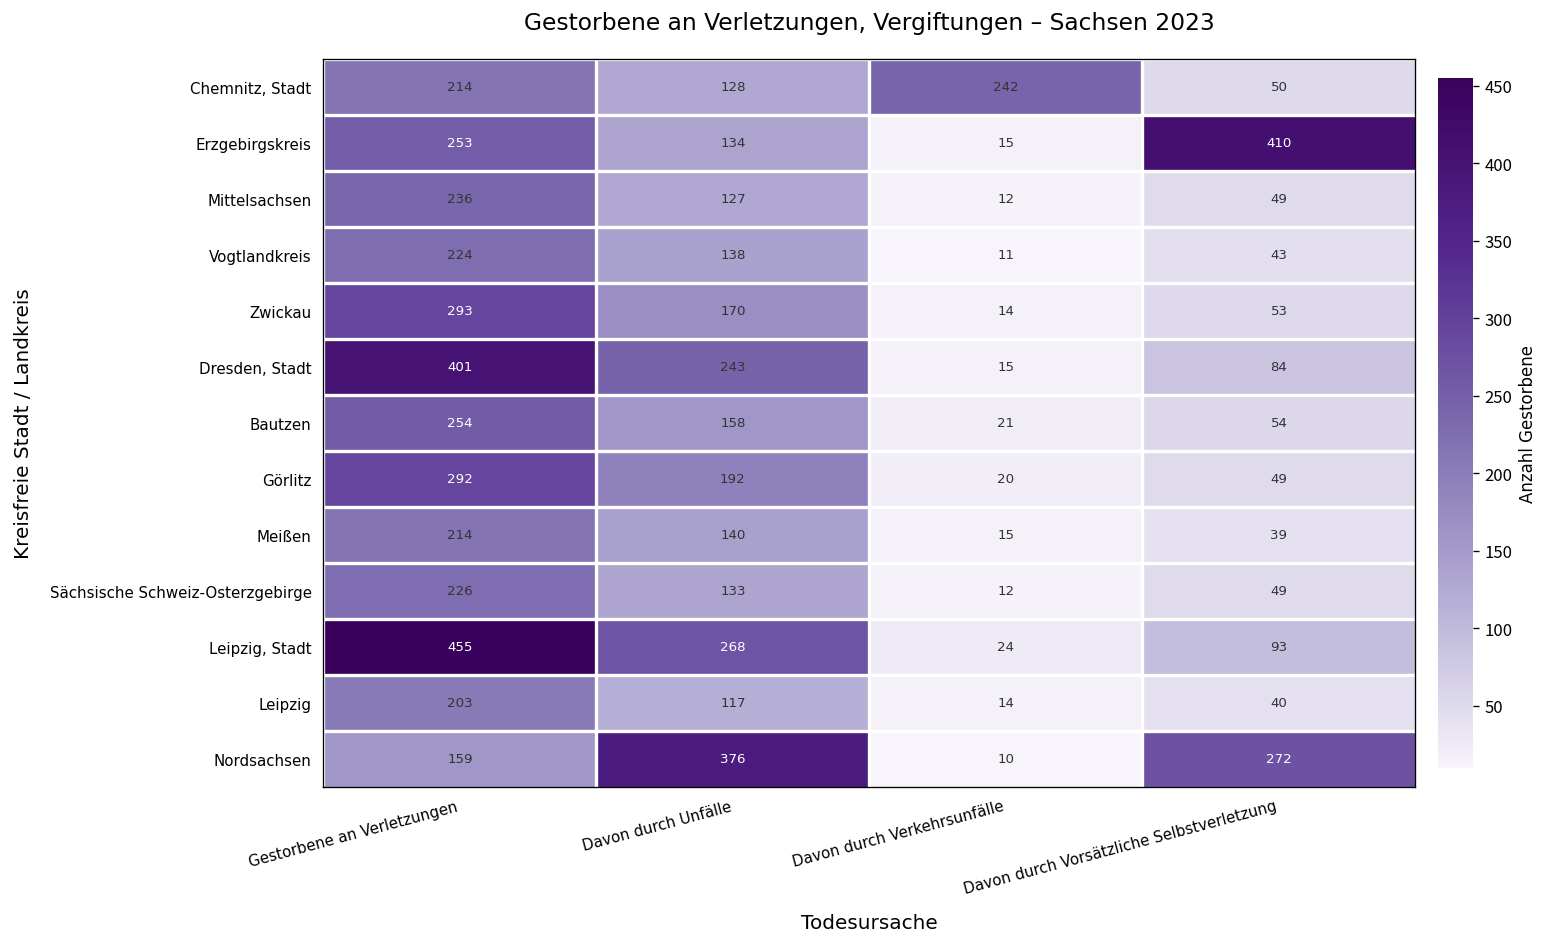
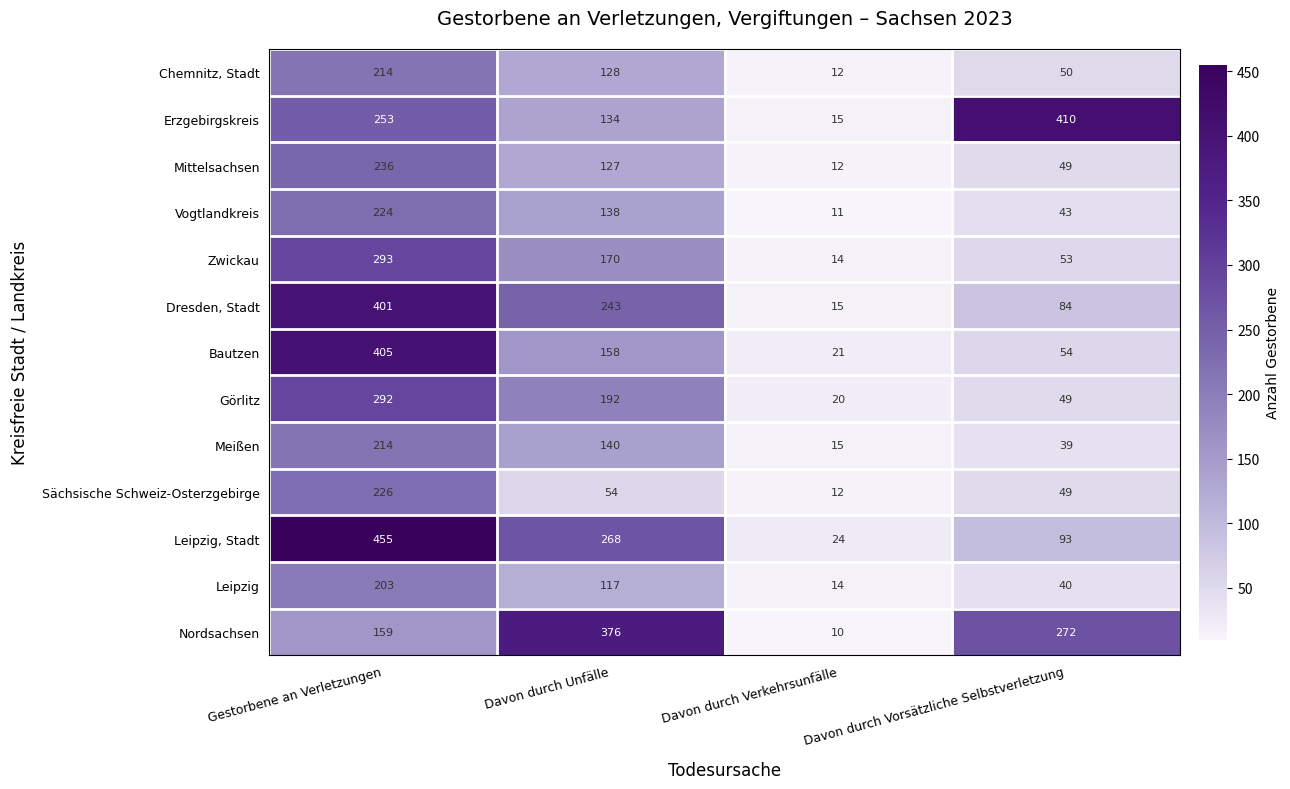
  {
    "Chemnitz, Stadt": {
      "Gestorbene an Verletzungen": 214,
      "Davon durch Unfälle": 128,
-     "Davon durch Verkehrsunfälle": 242,
+     "Davon durch Verkehrsunfälle": 12,
      "Davon durch Vorsätzliche Selbstverletzung": 50
    },
    "Erzgebirgskreis": {
      "Gestorbene an Verletzungen": 253,
      "Davon durch Unfälle": 134,
      "Davon durch Verkehrsunfälle": 15,
      "Davon durch Vorsätzliche Selbstverletzung": 410
    },
    "Mittelsachsen": {
      "Gestorbene an Verletzungen": 236,
      "Davon durch Unfälle": 127,
      "Davon durch Verkehrsunfälle": 12,
      "Davon durch Vorsätzliche Selbstverletzung": 49
    },
    "Vogtlandkreis": {
      "Gestorbene an Verletzungen": 224,
      "Davon durch Unfälle": 138,
      "Davon durch Verkehrsunfälle": 11,
      "Davon durch Vorsätzliche Selbstverletzung": 43
    },
    "Zwickau": {
      "Gestorbene an Verletzungen": 293,
      "Davon durch Unfälle": 170,
      "Davon durch Verkehrsunfälle": 14,
      "Davon durch Vorsätzliche Selbstverletzung": 53
    },
    "Dresden, Stadt": {
      "Gestorbene an Verletzungen": 401,
      "Davon durch Unfälle": 243,
      "Davon durch Verkehrsunfälle": 15,
      "Davon durch Vorsätzliche Selbstverletzung": 84
    },
    "Bautzen": {
-     "Gestorbene an Verletzungen": 254,
+     "Gestorbene an Verletzungen": 405,
      "Davon durch Unfälle": 158,
      "Davon durch Verkehrsunfälle": 21,
      "Davon durch Vorsätzliche Selbstverletzung": 54
    },
    "Görlitz": {
      "Gestorbene an Verletzungen": 292,
      "Davon durch Unfälle": 192,
      "Davon durch Verkehrsunfälle": 20,
      "Davon durch Vorsätzliche Selbstverletzung": 49
    },
    "Meißen": {
      "Gestorbene an Verletzungen": 214,
      "Davon durch Unfälle": 140,
      "Davon durch Verkehrsunfälle": 15,
      "Davon durch Vorsätzliche Selbstverletzung": 39
    },
    "Sächsische Schweiz-Osterzgebirge": {
      "Gestorbene an Verletzungen": 226,
-     "Davon durch Unfälle": 133,
+     "Davon durch Unfälle": 54,
      "Davon durch Verkehrsunfälle": 12,
      "Davon durch Vorsätzliche Selbstverletzung": 49
    },
    "Leipzig, Stadt": {
      "Gestorbene an Verletzungen": 455,
      "Davon durch Unfälle": 268,
      "Davon durch Verkehrsunfälle": 24,
      "Davon durch Vorsätzliche Selbstverletzung": 93
    },
    "Leipzig": {
      "Gestorbene an Verletzungen": 203,
      "Davon durch Unfälle": 117,
      "Davon durch Verkehrsunfälle": 14,
      "Davon durch Vorsätzliche Selbstverletzung": 40
    },
    "Nordsachsen": {
      "Gestorbene an Verletzungen": 159,
      "Davon durch Unfälle": 376,
      "Davon durch Verkehrsunfälle": 10,
      "Davon durch Vorsätzliche Selbstverletzung": 272
    }
  }
